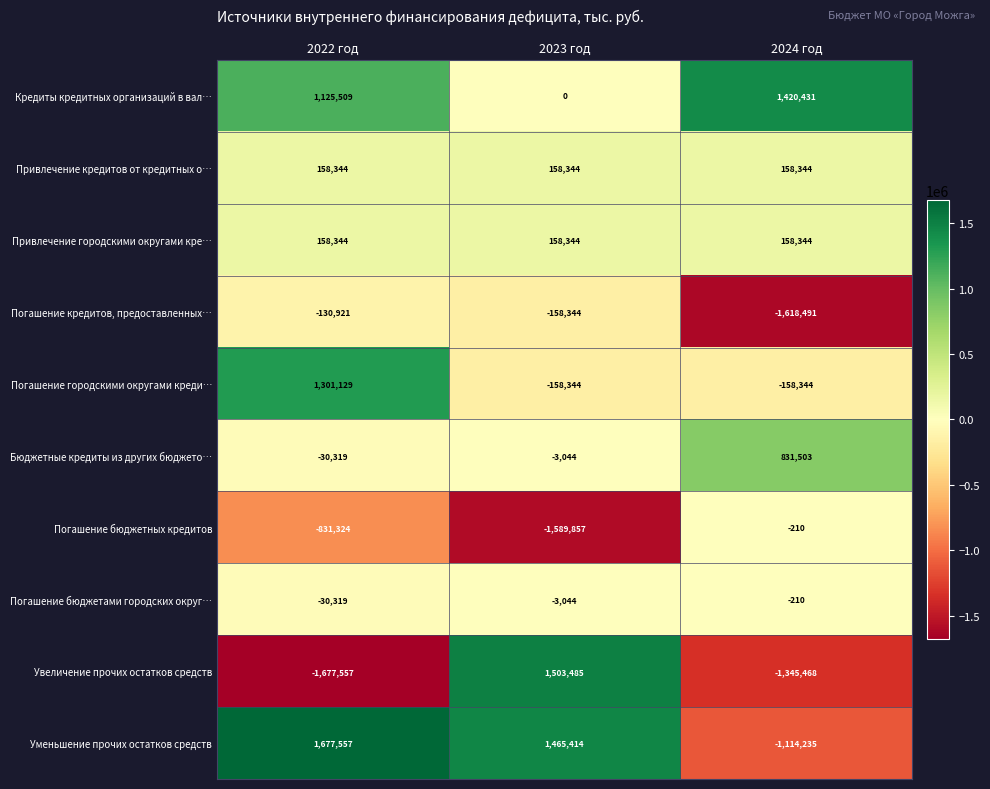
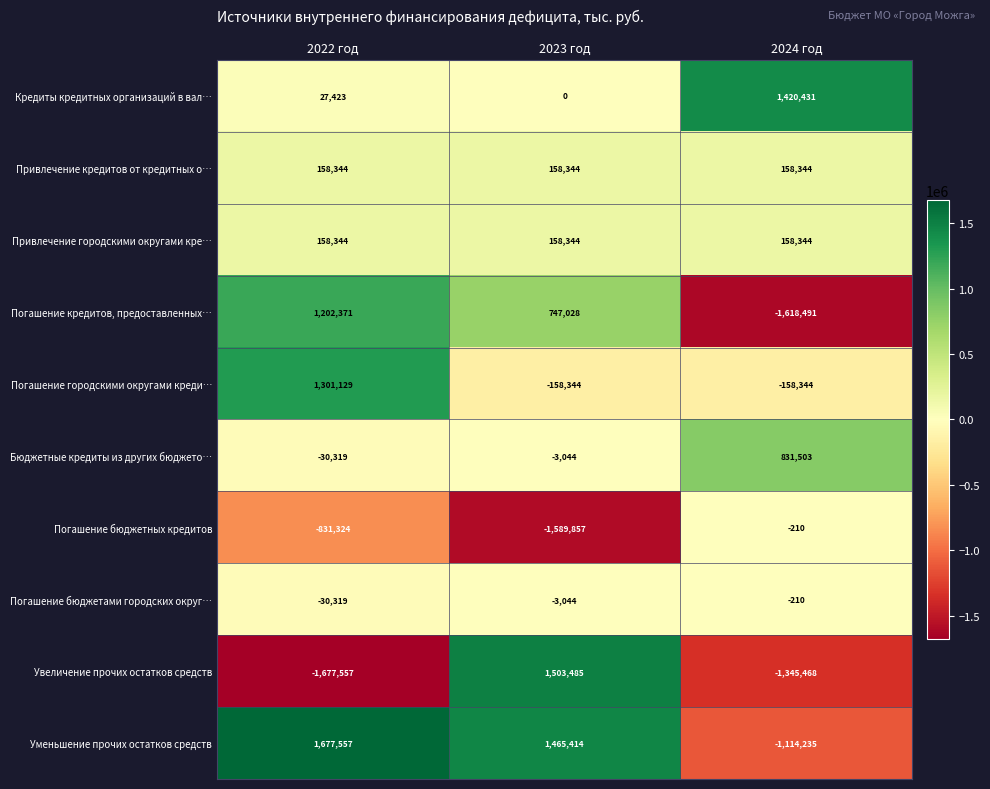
  {
    "Кредиты кредитных организаций в вал…": {
-     "2022 год": "1,125,509",
+     "2022 год": "27,423",
      "2023 год": "0",
      "2024 год": "1,420,431"
    },
    "Привлечение кредитов от кредитных о…": {
      "2022 год": "158,344",
      "2023 год": "158,344",
      "2024 год": "158,344"
    },
    "Привлечение городскими округами кре…": {
      "2022 год": "158,344",
      "2023 год": "158,344",
      "2024 год": "158,344"
    },
    "Погашение кредитов, предоставленных…": {
-     "2022 год": "-130,921",
-     "2023 год": "-158,344",
+     "2022 год": "1,202,371",
+     "2023 год": "747,028",
      "2024 год": "-1,618,491"
    },
    "Погашение городскими округами креди…": {
      "2022 год": "1,301,129",
      "2023 год": "-158,344",
      "2024 год": "-158,344"
    },
    "Бюджетные кредиты из других бюджето…": {
      "2022 год": "-30,319",
      "2023 год": "-3,044",
      "2024 год": "831,503"
    },
    "Погашение бюджетных кредитов": {
      "2022 год": "-831,324",
      "2023 год": "-1,589,857",
      "2024 год": "-210"
    },
    "Погашение бюджетами городских округ…": {
      "2022 год": "-30,319",
      "2023 год": "-3,044",
      "2024 год": "-210"
    },
    "Увеличение прочих остатков средств": {
      "2022 год": "-1,677,557",
      "2023 год": "1,503,485",
      "2024 год": "-1,345,468"
    },
    "Уменьшение прочих остатков средств": {
      "2022 год": "1,677,557",
      "2023 год": "1,465,414",
      "2024 год": "-1,114,235"
    }
  }
